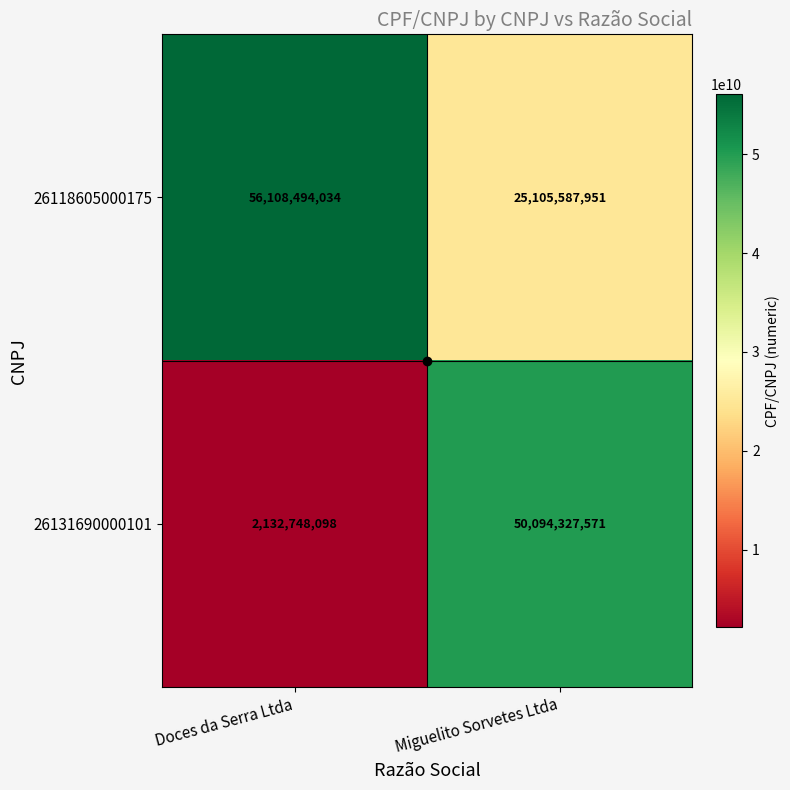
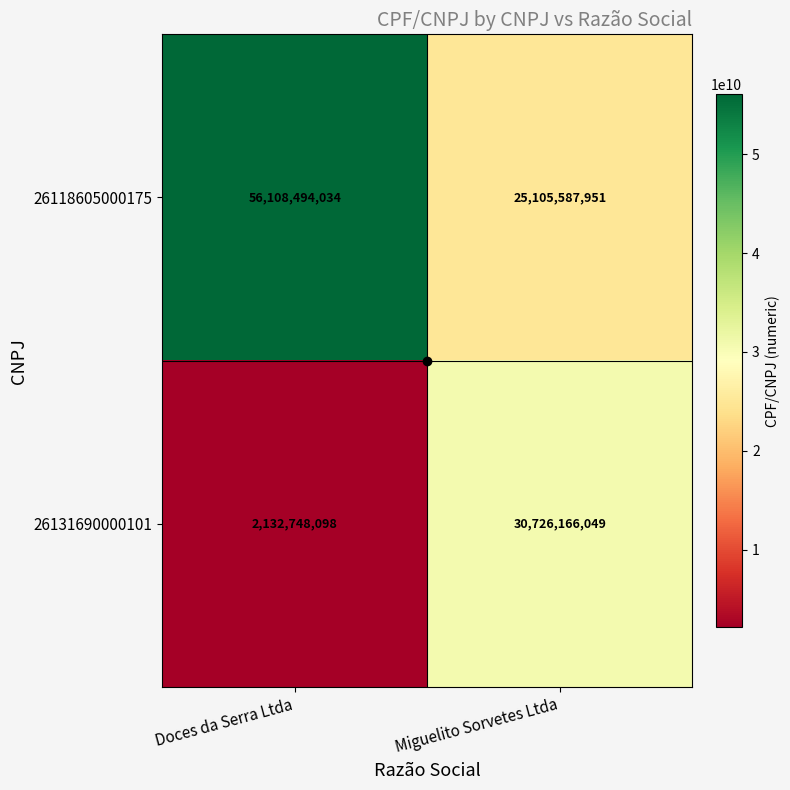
  {
    "26118605000175": {
      "Doces da Serra Ltda": "56,108,494,034",
      "Miguelito Sorvetes Ltda": "25,105,587,951"
    },
    "26131690000101": {
      "Doces da Serra Ltda": "2,132,748,098",
-     "Miguelito Sorvetes Ltda": "50,094,327,571"
+     "Miguelito Sorvetes Ltda": "30,726,166,049"
    }
  }
